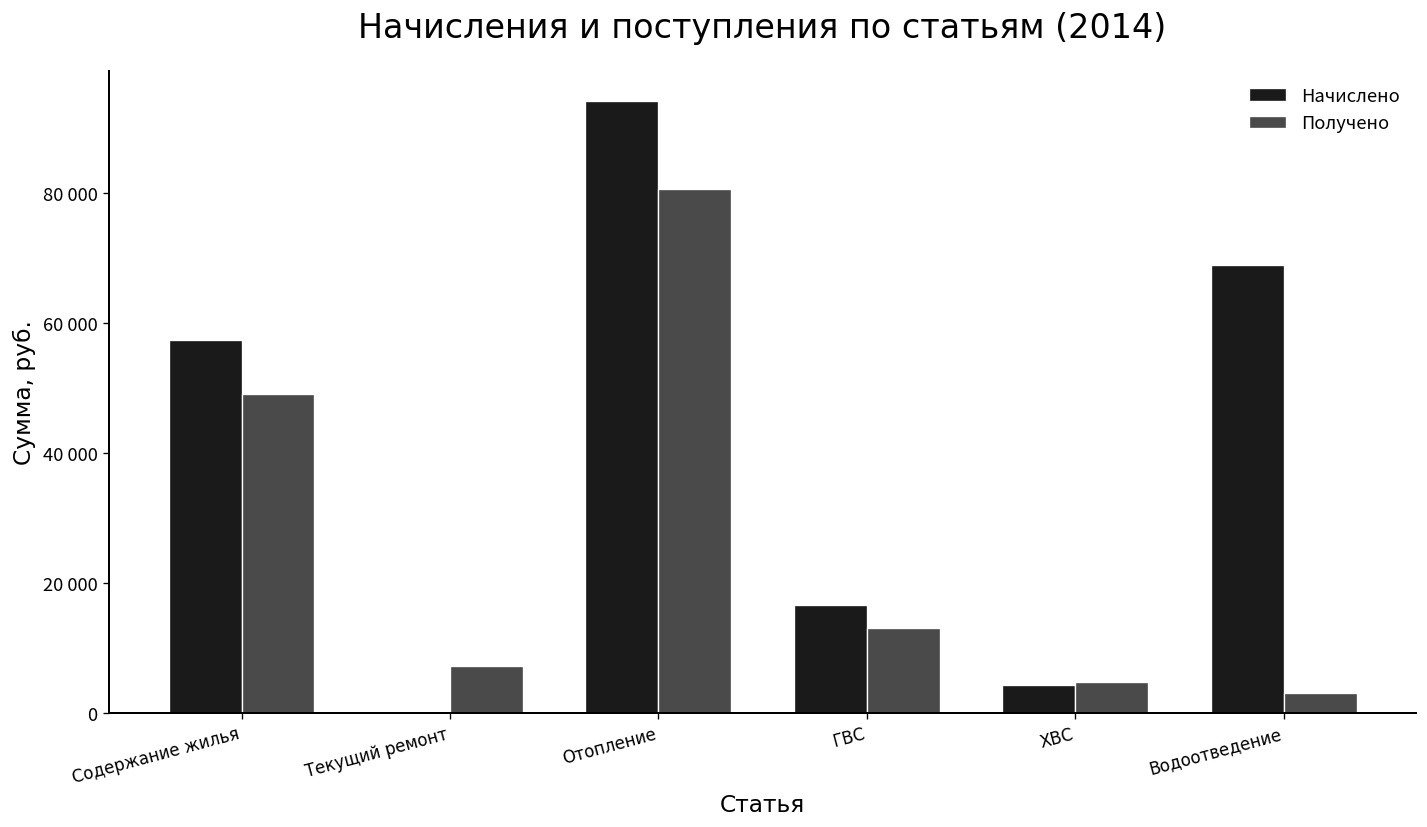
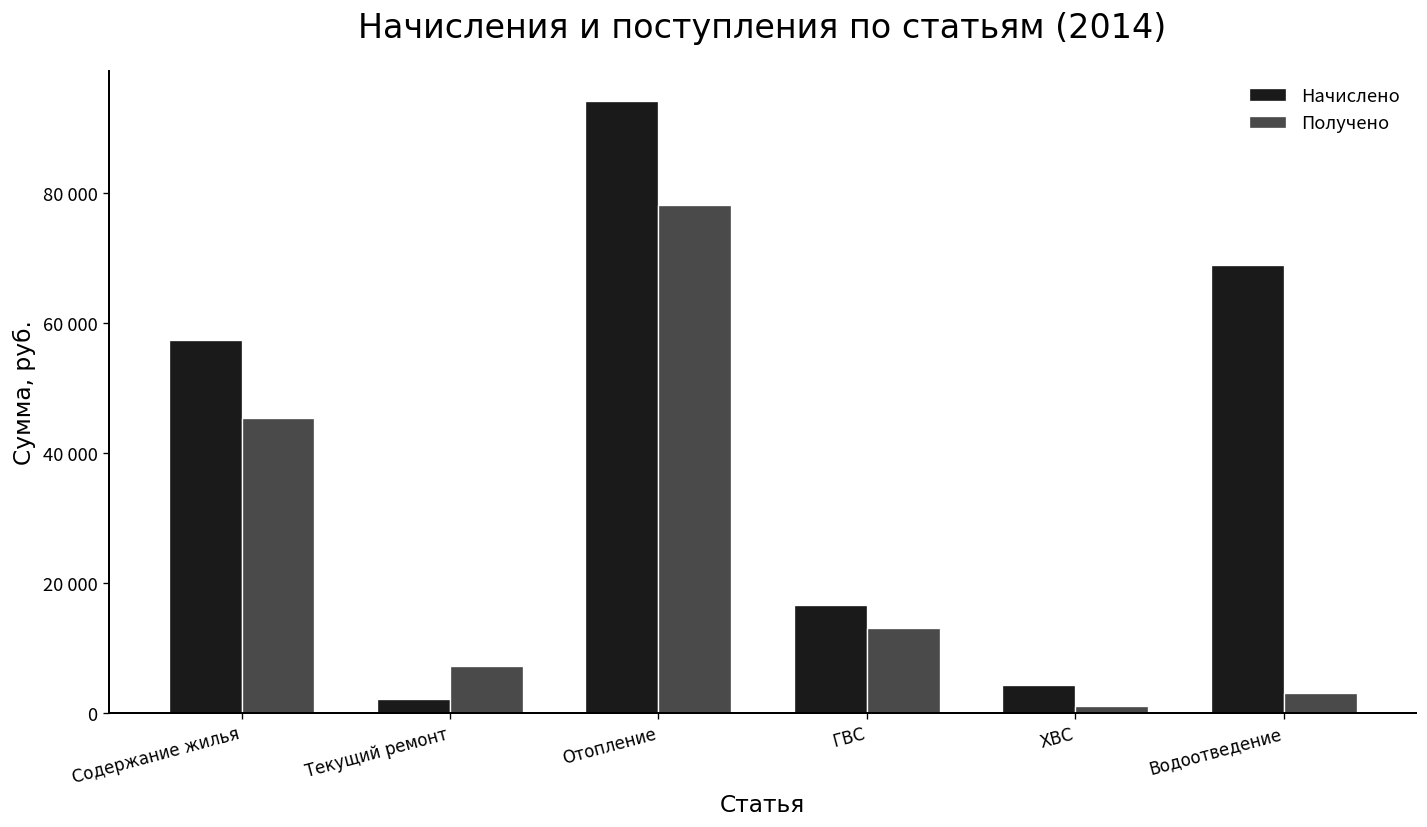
  {
    "Начислено": {
      "Содержание жилья": 57000,
-     "Текущий ремонт": 0,
+     "Текущий ремонт": 2000,
      "Отопление": 94000,
      "ГВС": 17000,
      "ХВС": 4000,
      "Водоотведение": 69000
    },
    "Получено": {
-     "Содержание жилья": 49000,
+     "Содержание жилья": 45000,
      "Текущий ремонт": 7000,
-     "Отопление": 81000,
+     "Отопление": 78000,
      "ГВС": 13000,
-     "ХВС": 5000,
+     "ХВС": 1000,
      "Водоотведение": 3000
    }
  }
